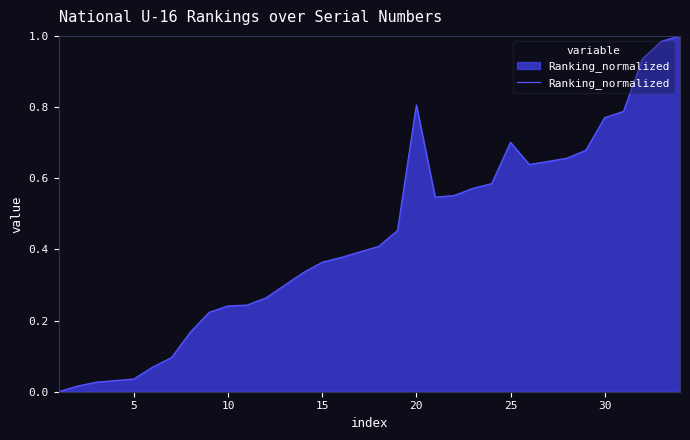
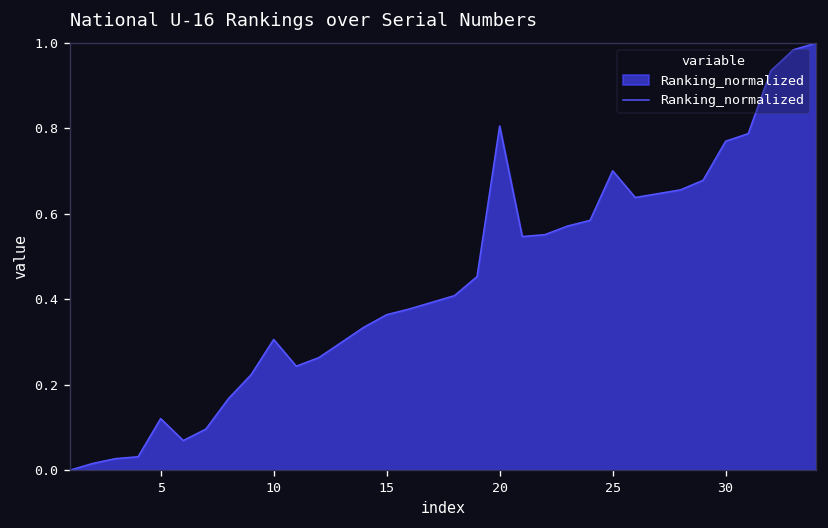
  {
-   "5": 0.04,
-   "10": 0.24,
+   "5": 0.12,
+   "10": 0.31,
    "15": 0.36,
    "20": 0.81,
    "25": 0.70,
    "30": 0.77
  }
